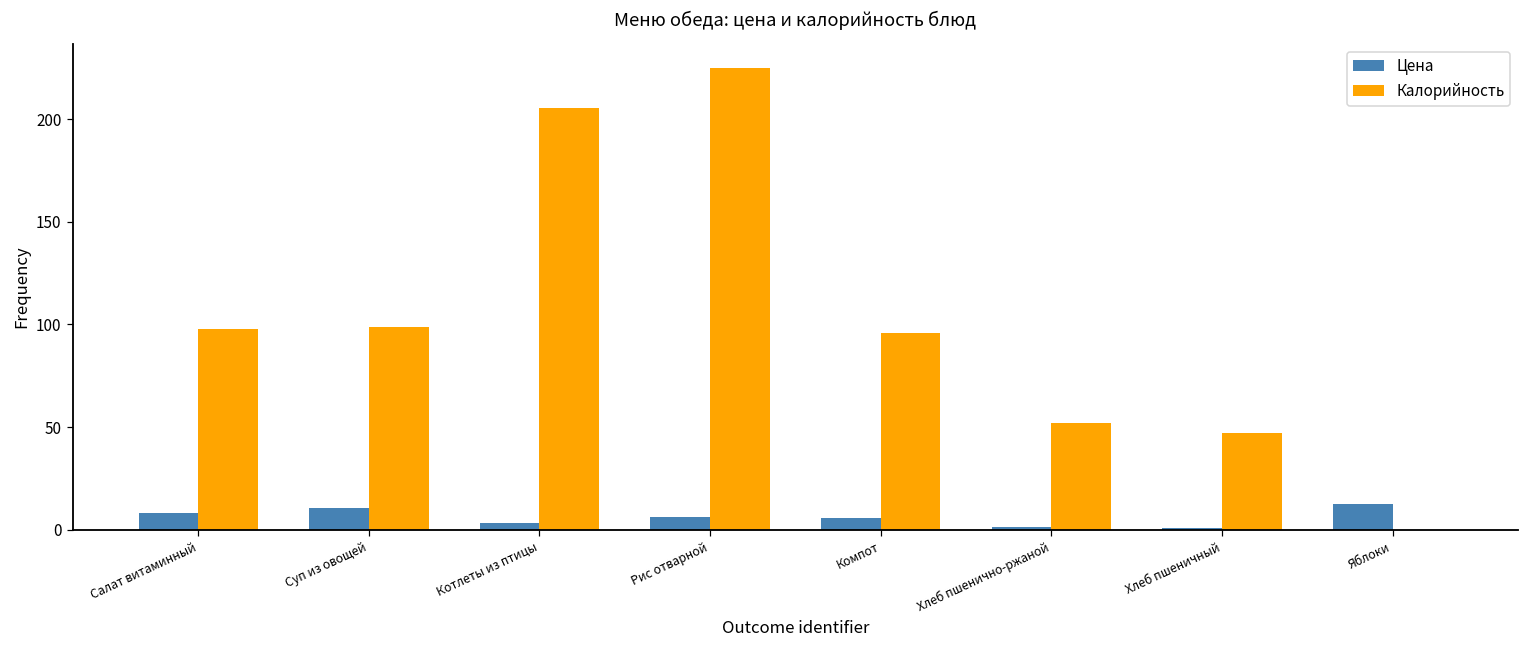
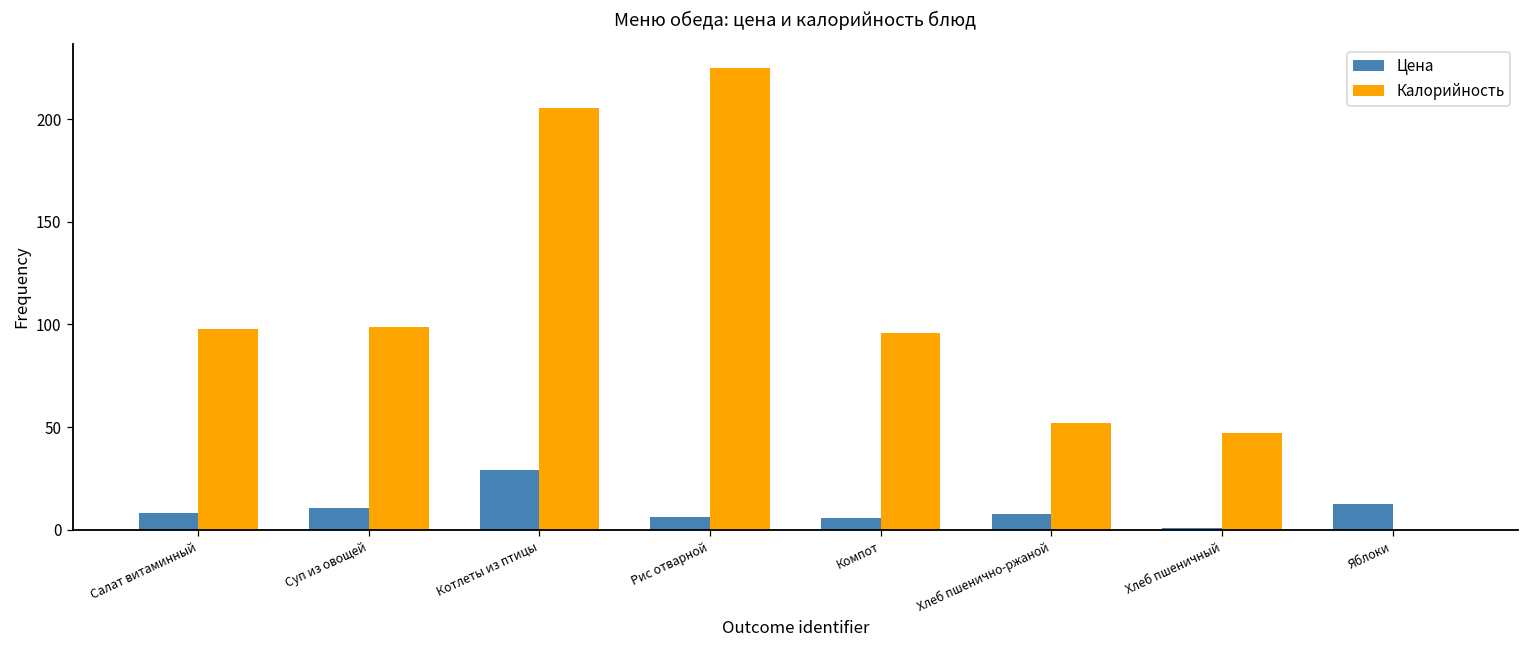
  {
    "Цена": {
      "Салат витаминный": 8,
      "Суп из овощей": 10,
-     "Котлеты из птицы": 3,
+     "Котлеты из птицы": 29,
      "Рис отварной": 6,
      "Компот": 6,
-     "Хлеб пшенично-ржаной": 1,
+     "Хлеб пшенично-ржаной": 8,
      "Яблоки": 13
    },
    "Калорийность": {
      "Салат витаминный": 98,
      "Суп из овощей": 99,
      "Котлеты из птицы": 206,
      "Рис отварной": 225,
      "Компот": 96,
      "Хлеб пшенично-ржаной": 52,
      "Хлеб пшеничный": 47,
      "Яблоки": 0
    }
  }
